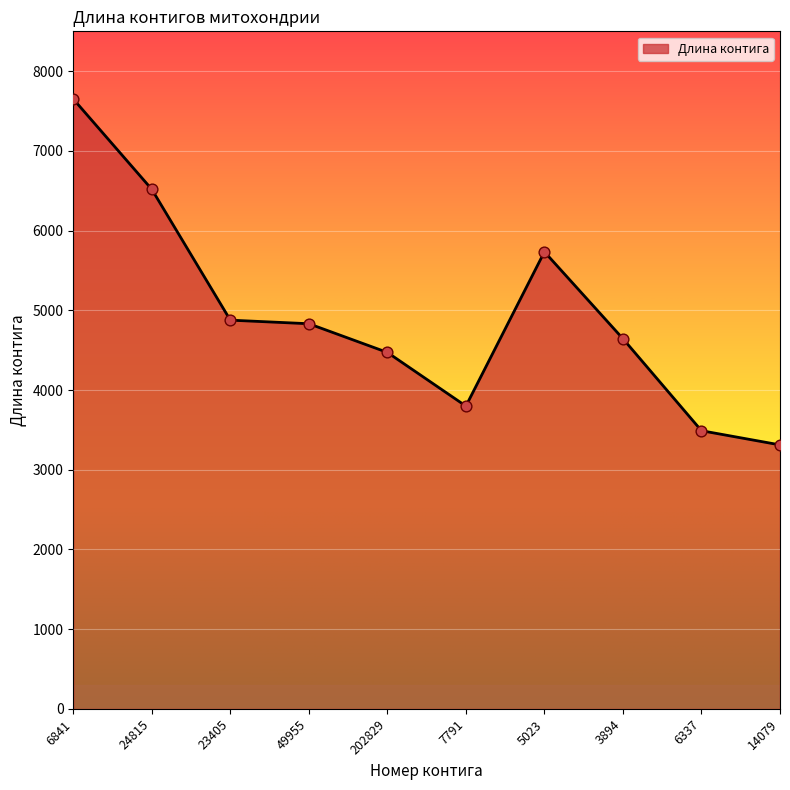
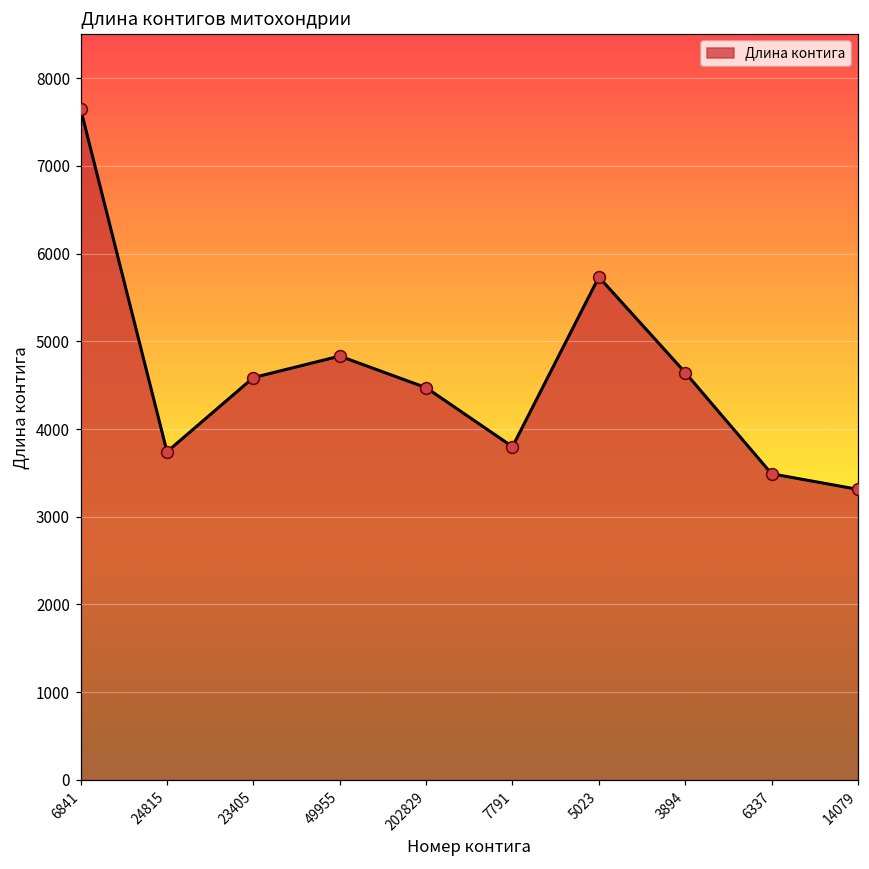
  {
    "6841": 7700,
-   "24815": 6500,
-   "23405": 4900,
+   "24815": 3700,
+   "23405": 4600,
    "49955": 4800,
    "202829": 4500,
    "7791": 3800,
    "5023": 5700,
    "3894": 4600,
    "6337": 3500,
    "14079": 3300
  }
